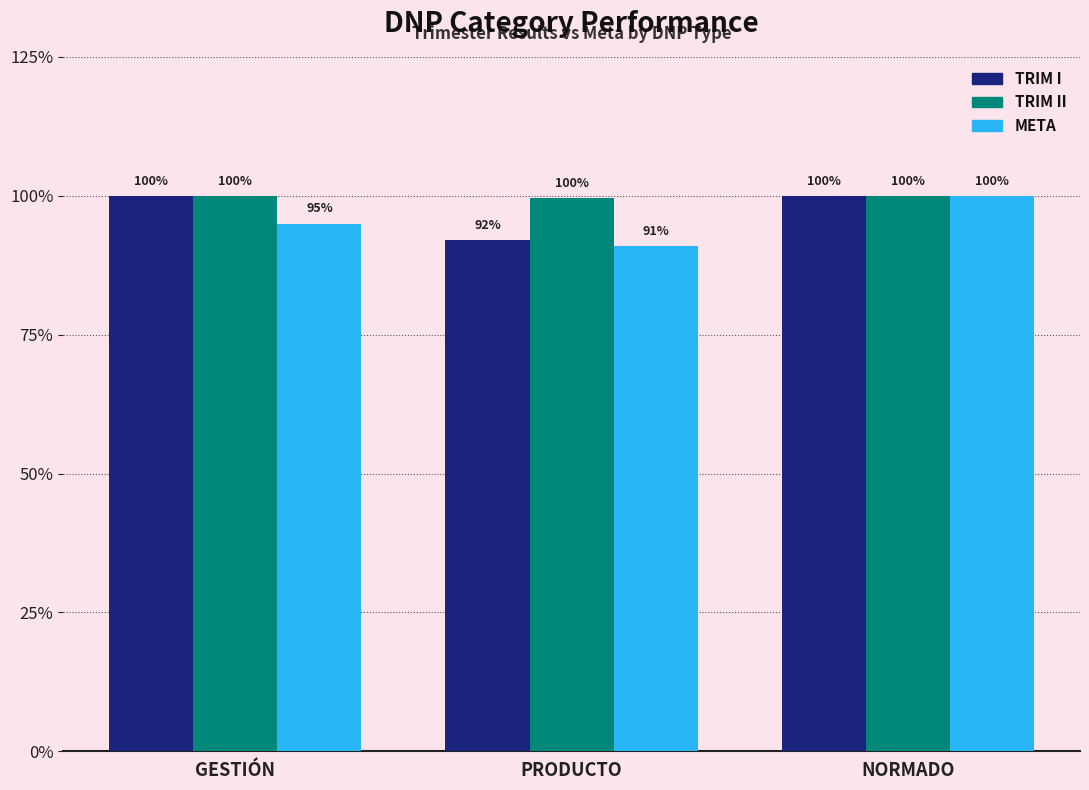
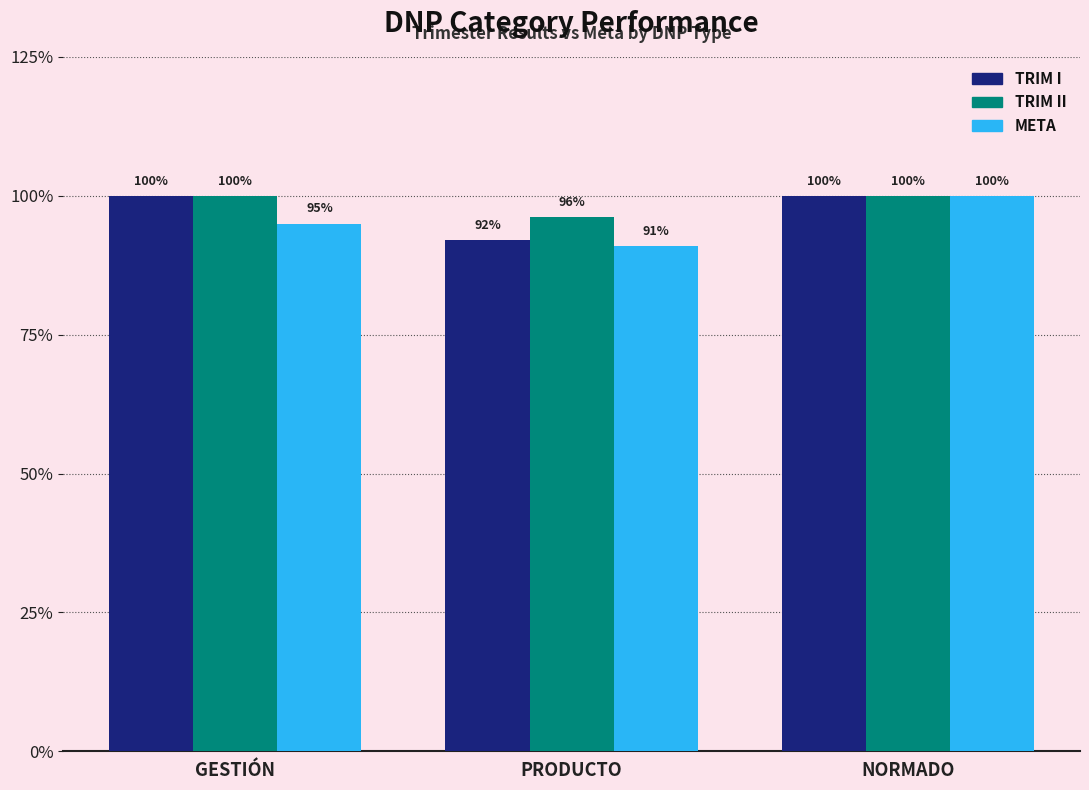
  {
    "TRIM I": {
      "GESTIÓN": "100%",
      "PRODUCTO": "92%",
      "NORMADO": "100%"
    },
    "TRIM II": {
      "GESTIÓN": "100%",
-     "PRODUCTO": "100%",
+     "PRODUCTO": "96%",
      "NORMADO": "100%"
    },
    "META": {
      "GESTIÓN": "95%",
      "PRODUCTO": "91%",
      "NORMADO": "100%"
    }
  }
